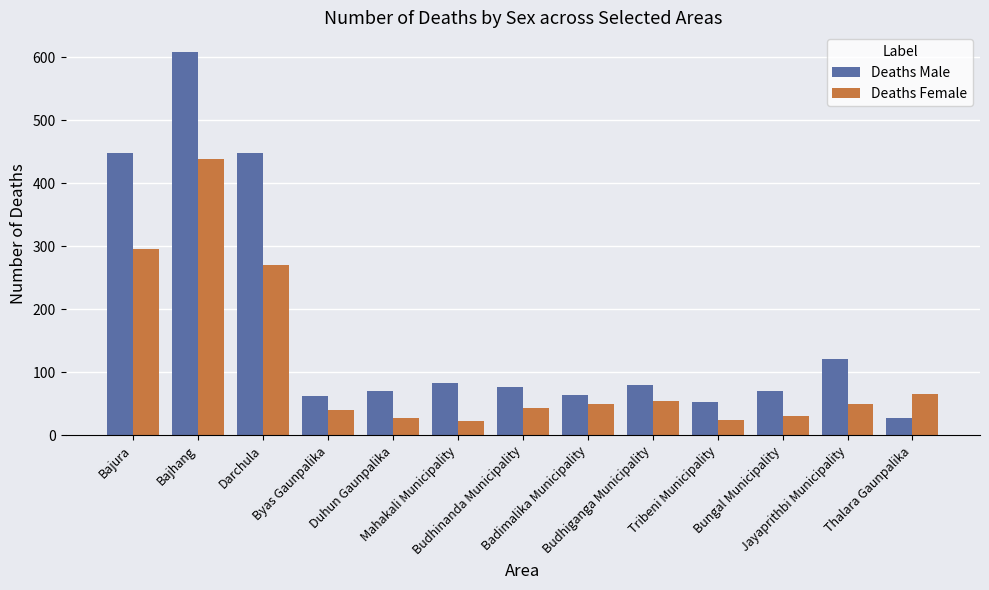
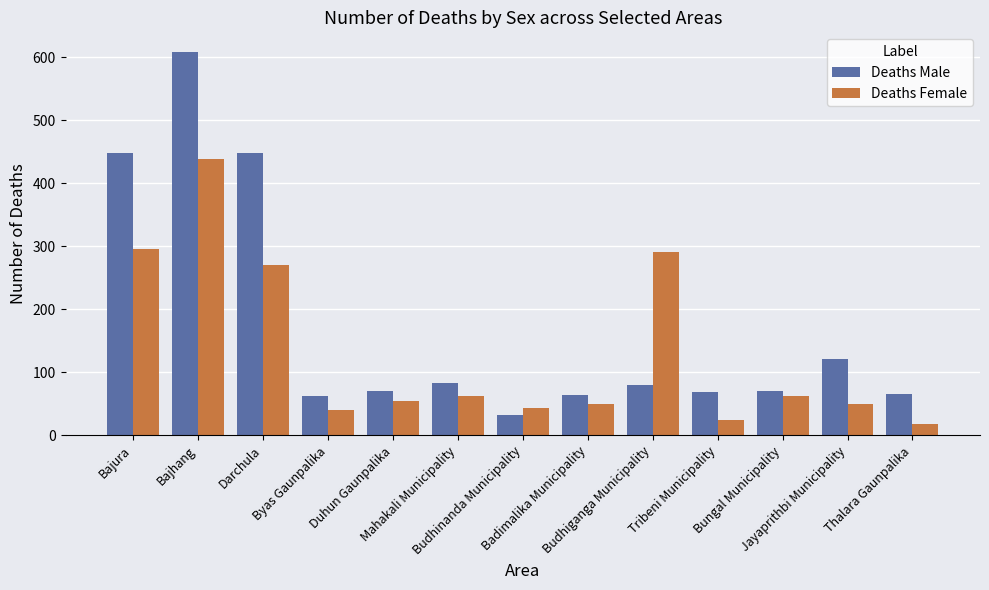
  {
    "Deaths Male": {
      "Bajura": 450,
      "Bajhang": 610,
      "Darchula": 450,
      "Byas Gaunpalika": 60,
      "Duhun Gaunpalika": 70,
      "Mahakali Municipality": 80,
-     "Budhinanda Municipality": 80,
+     "Budhinanda Municipality": 30,
      "Badimalika Municipality": 60,
      "Budhiganga Municipality": 80,
-     "Tribeni Municipality": 50,
+     "Tribeni Municipality": 70,
      "Bungal Municipality": 70,
      "Jayaprithbi Municipality": 120,
-     "Thalara Gaunpalika": 30
+     "Thalara Gaunpalika": 70
    },
    "Deaths Female": {
      "Bajura": 300,
      "Bajhang": 440,
      "Darchula": 270,
      "Byas Gaunpalika": 40,
-     "Duhun Gaunpalika": 30,
-     "Mahakali Municipality": 20,
+     "Duhun Gaunpalika": 60,
+     "Mahakali Municipality": 60,
      "Budhinanda Municipality": 40,
      "Badimalika Municipality": 50,
-     "Budhiganga Municipality": 60,
+     "Budhiganga Municipality": 290,
      "Tribeni Municipality": 20,
-     "Bungal Municipality": 30,
+     "Bungal Municipality": 60,
      "Jayaprithbi Municipality": 50,
-     "Thalara Gaunpalika": 70
+     "Thalara Gaunpalika": 20
    }
  }
